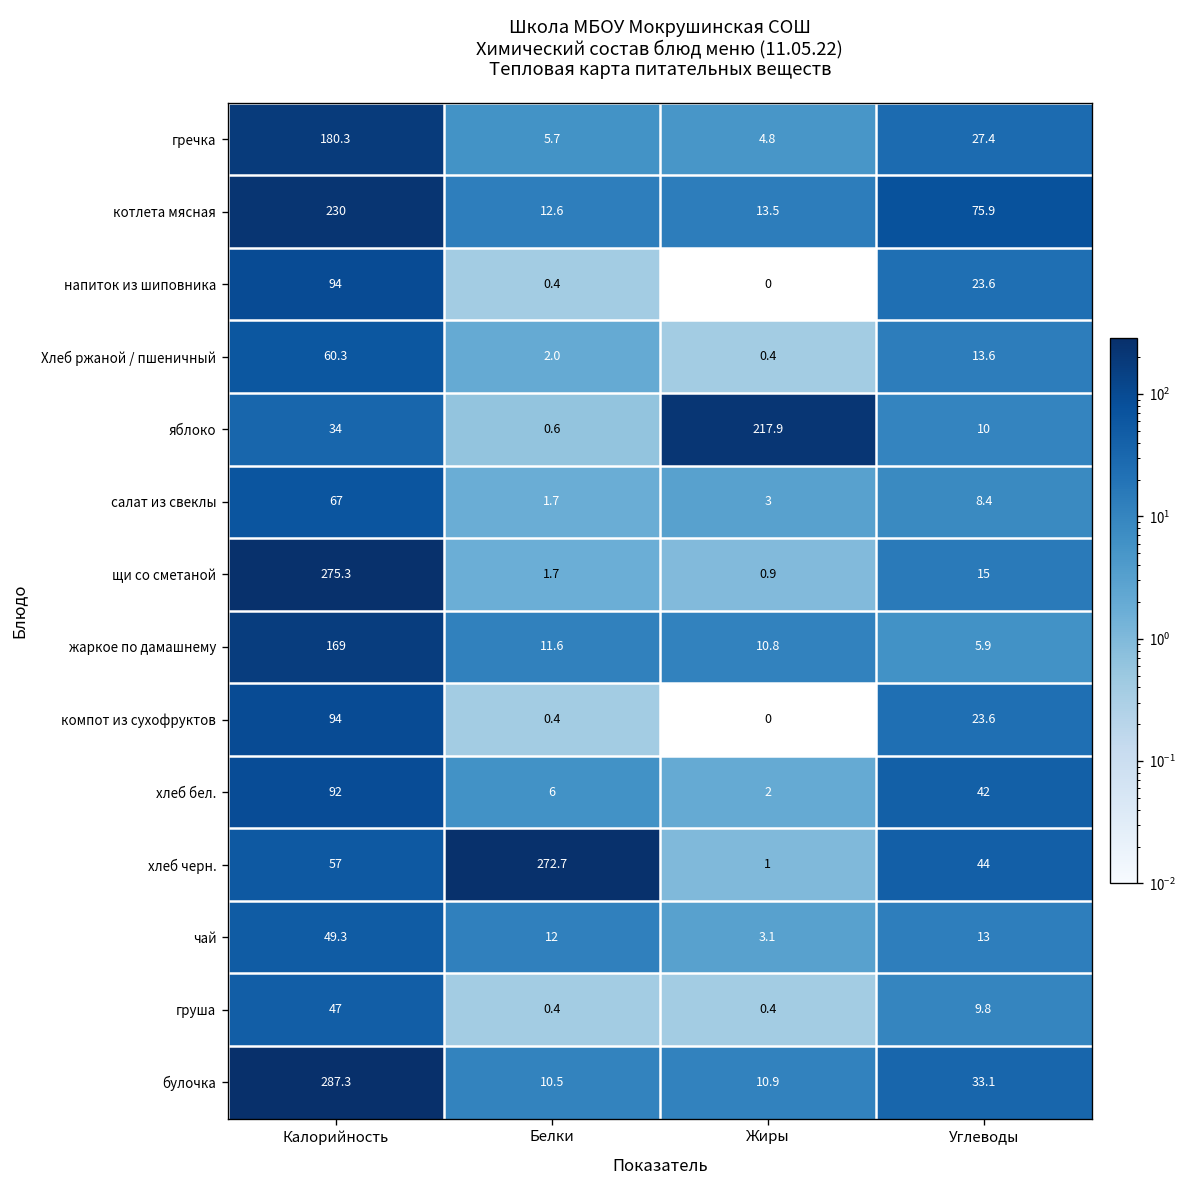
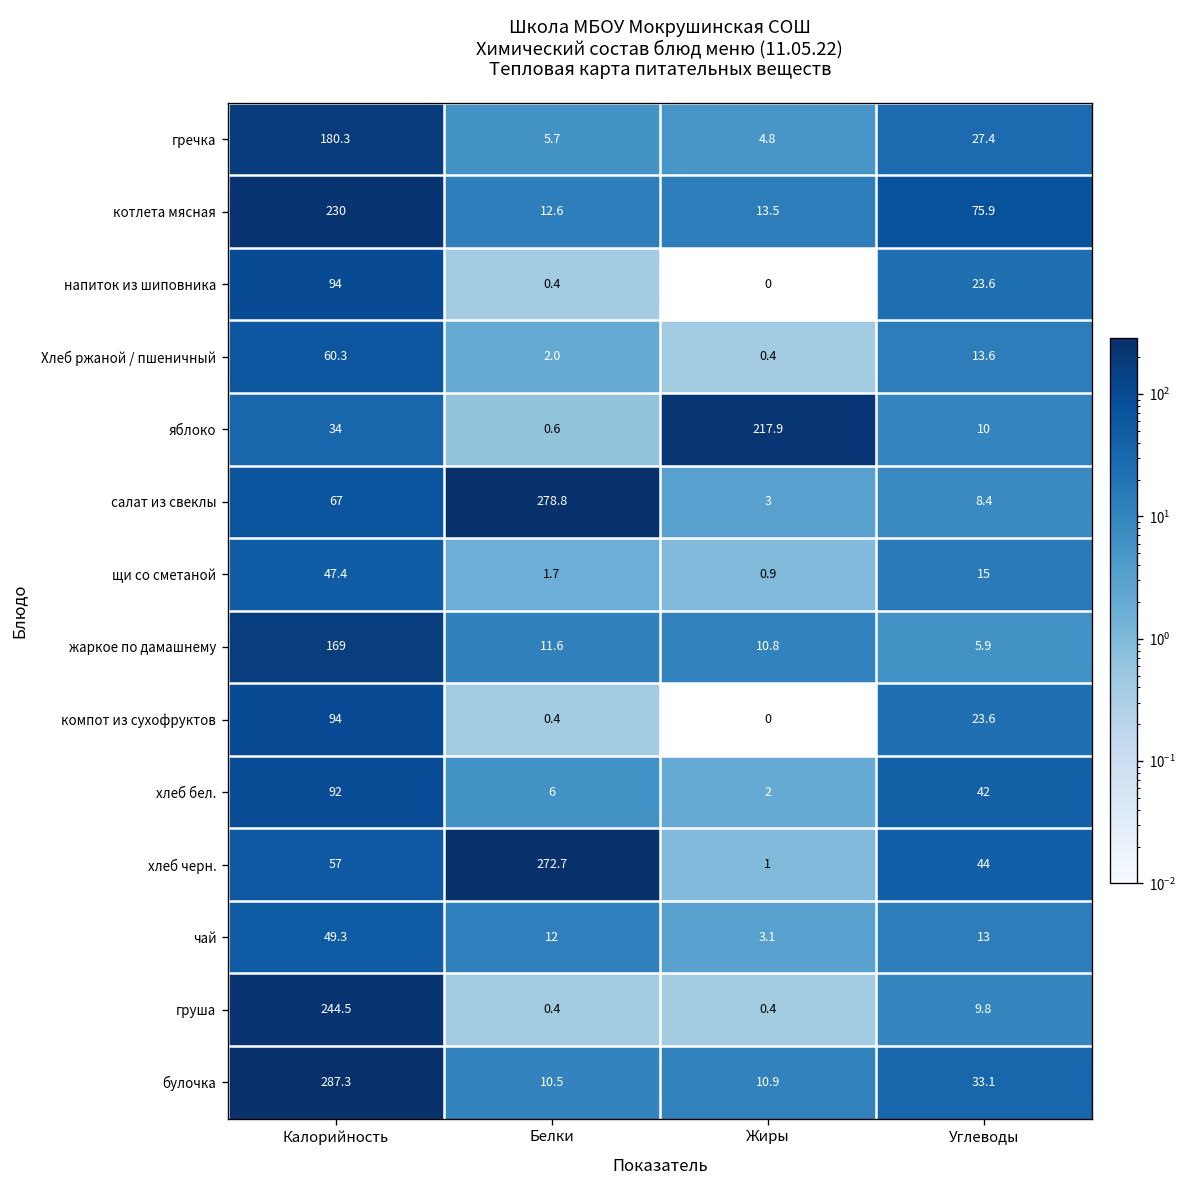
  {
    "гречка": {
      "Калорийность": 180.3,
      "Белки": 5.7,
      "Жиры": 4.8,
      "Углеводы": 27.4
    },
    "котлета мясная": {
      "Калорийность": 230,
      "Белки": 12.6,
      "Жиры": 13.5,
      "Углеводы": 75.9
    },
    "напиток из шиповника": {
      "Калорийность": 94,
      "Белки": 0.4,
      "Жиры": 0,
      "Углеводы": 23.6
    },
    "Хлеб ржаной / пшеничный": {
      "Калорийность": 60.3,
      "Белки": 2.0,
      "Жиры": 0.4,
      "Углеводы": 13.6
    },
    "яблоко": {
      "Калорийность": 34,
      "Белки": 0.6,
      "Жиры": 217.9,
      "Углеводы": 10
    },
    "салат из свеклы": {
      "Калорийность": 67,
-     "Белки": 1.7,
+     "Белки": 278.8,
      "Жиры": 3,
      "Углеводы": 8.4
    },
    "щи со сметаной": {
-     "Калорийность": 275.3,
+     "Калорийность": 47.4,
      "Белки": 1.7,
      "Жиры": 0.9,
      "Углеводы": 15
    },
    "жаркое по дамашнему": {
      "Калорийность": 169,
      "Белки": 11.6,
      "Жиры": 10.8,
      "Углеводы": 5.9
    },
    "компот из сухофруктов": {
      "Калорийность": 94,
      "Белки": 0.4,
      "Жиры": 0,
      "Углеводы": 23.6
    },
    "хлеб бел.": {
      "Калорийность": 92,
      "Белки": 6,
      "Жиры": 2,
      "Углеводы": 42
    },
    "хлеб черн.": {
      "Калорийность": 57,
      "Белки": 272.7,
      "Жиры": 1,
      "Углеводы": 44
    },
    "чай": {
      "Калорийность": 49.3,
      "Белки": 12,
      "Жиры": 3.1,
      "Углеводы": 13
    },
    "груша": {
-     "Калорийность": 47,
+     "Калорийность": 244.5,
      "Белки": 0.4,
      "Жиры": 0.4,
      "Углеводы": 9.8
    },
    "булочка": {
      "Калорийность": 287.3,
      "Белки": 10.5,
      "Жиры": 10.9,
      "Углеводы": 33.1
    }
  }
